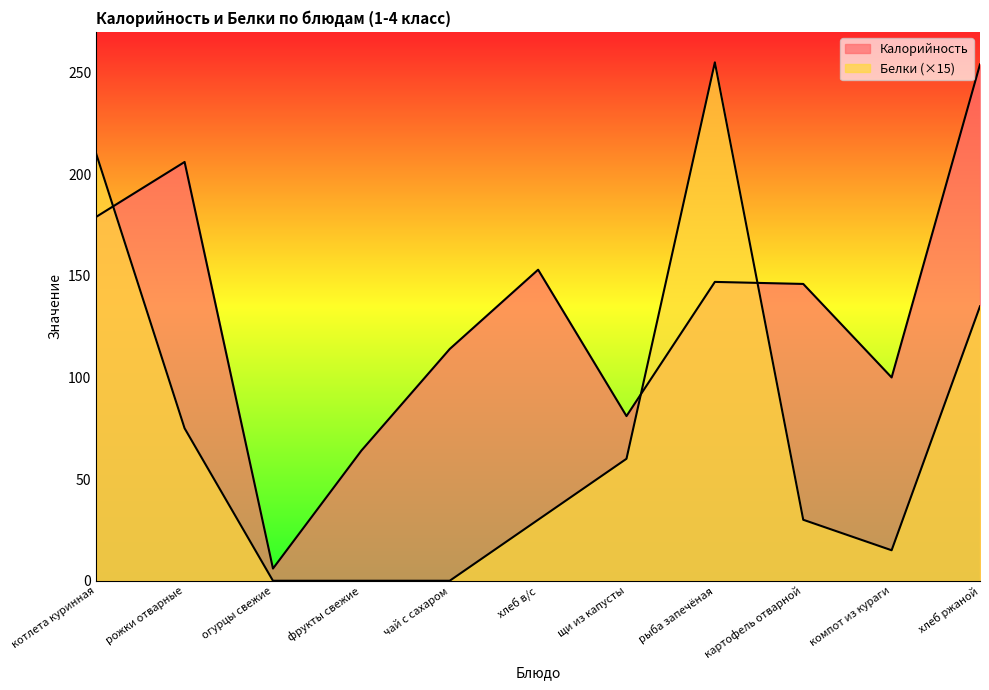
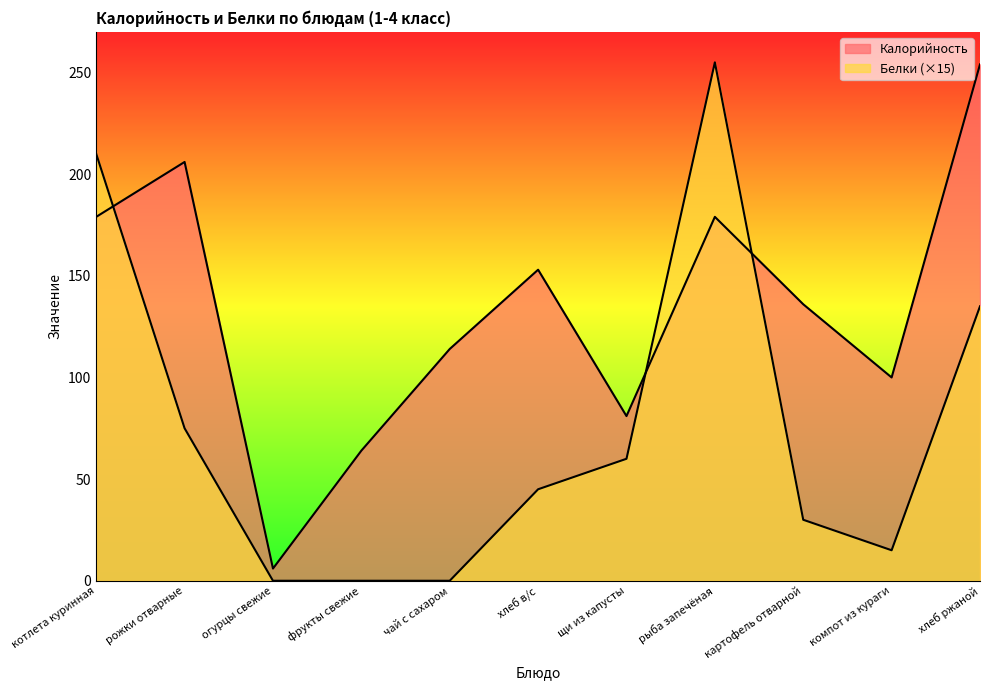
  {
    "Калорийность": {
      "котлета куринная": 179,
      "рожки отварные": 206,
      "огурцы свежие": 6,
      "фрукты свежие": 64,
      "чай с сахаром": 114,
      "хлеб в/с": 153,
      "щи из капусты": 81,
-     "рыба запечёная": 147,
-     "картофель отварной": 146,
+     "рыба запечёная": 179,
+     "картофель отварной": 136,
      "компот из кураги": 100,
      "хлеб ржаной": 254
    },
    "Белки (×15)": {
      "котлета куринная": 210,
      "рожки отварные": 75,
      "огурцы свежие": 0,
      "фрукты свежие": 0,
      "чай с сахаром": 0,
-     "хлеб в/с": 30,
+     "хлеб в/с": 45,
      "щи из капусты": 60,
      "рыба запечёная": 255,
      "картофель отварной": 30,
      "компот из кураги": 15,
      "хлеб ржаной": 135
    }
  }
